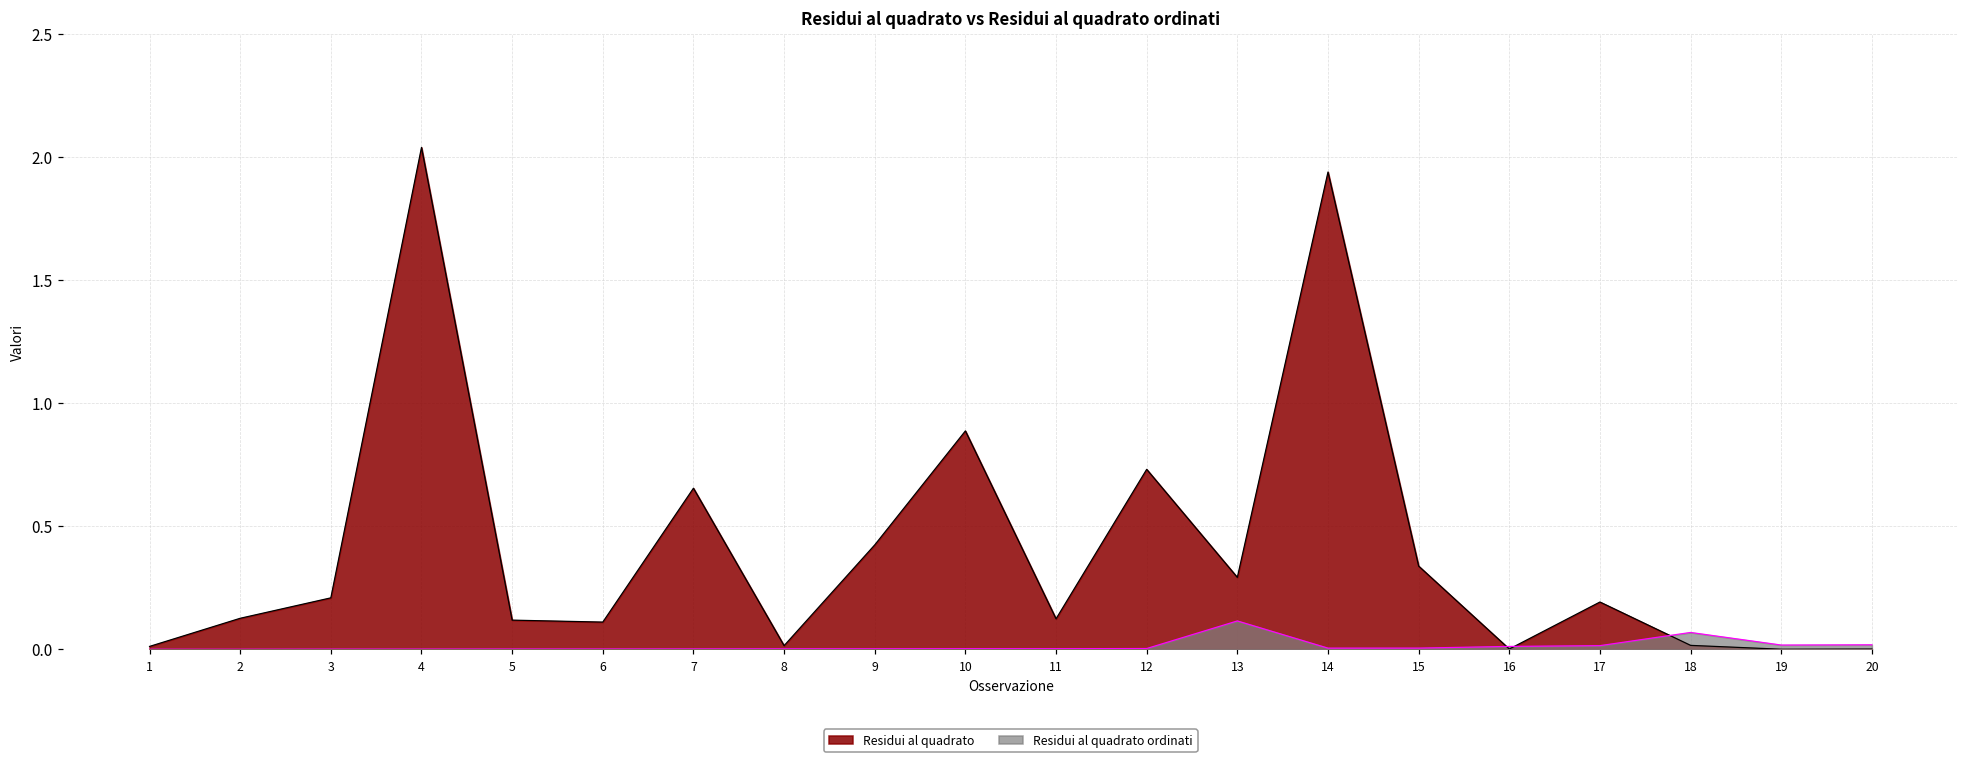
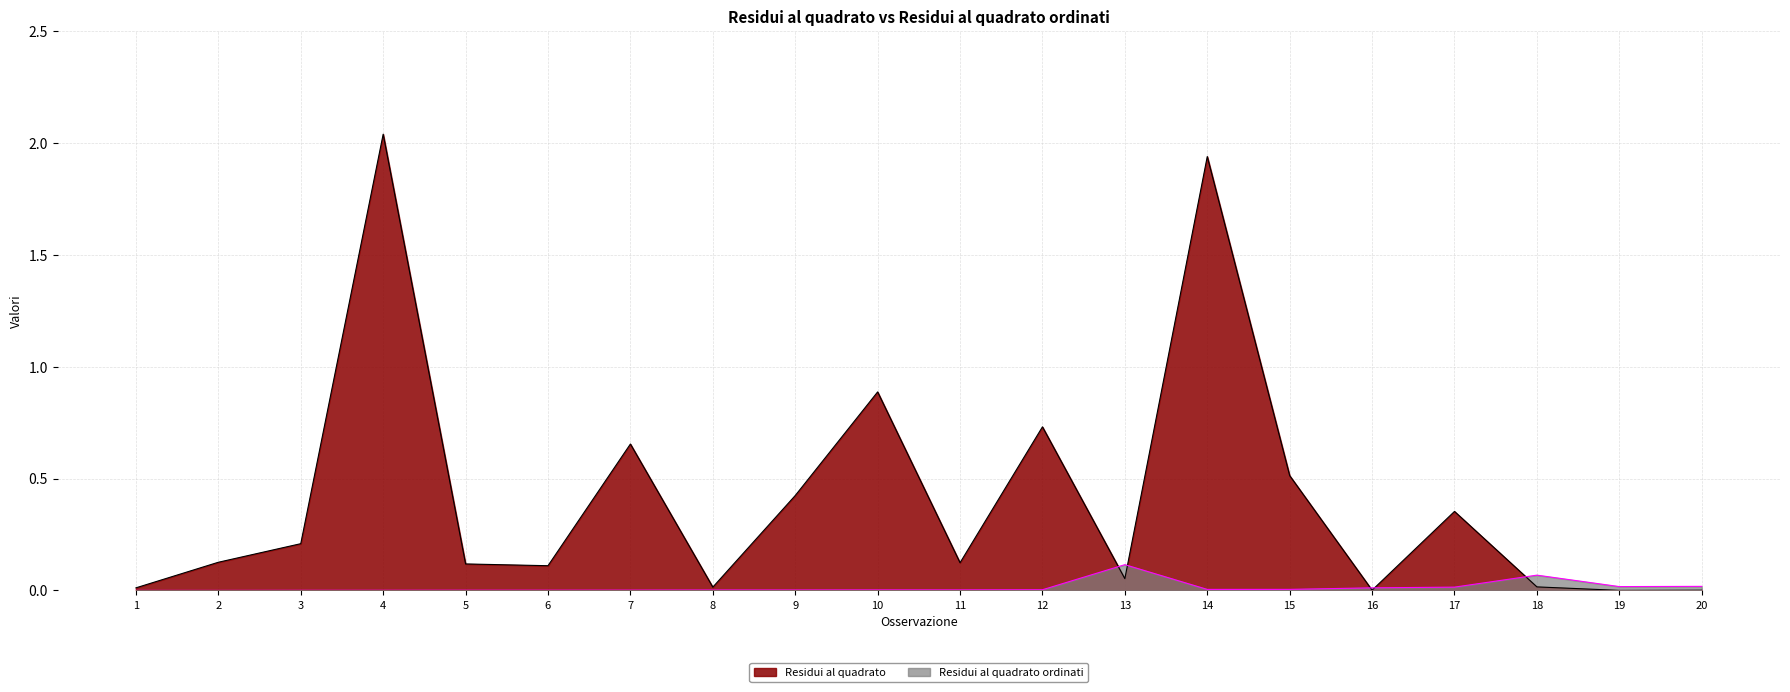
  {
    "Residui al quadrato": {
      "1": 0.01,
      "2": 0.13,
      "3": 0.21,
      "4": 2.04,
      "5": 0.12,
      "6": 0.11,
      "7": 0.65,
      "8": 0.01,
      "9": 0.42,
      "10": 0.89,
      "11": 0.12,
      "12": 0.73,
-     "13": 0.29,
+     "13": 0.05,
      "14": 1.94,
-     "15": 0.34,
-     "17": 0.19,
+     "15": 0.51,
+     "17": 0.35,
      "18": 0.02,
      "19": 0.00,
      "20": 0.00
    },
    "Residui al quadrato ordinati": {
      "1": 0.00,
      "2": 0.00,
      "3": 0.00,
      "4": 0.00,
      "5": 0.00,
      "6": 0.00,
      "7": 0.00,
      "8": 0.00,
      "9": 0.00,
      "10": 0.00,
      "11": 0.00,
      "12": 0.00,
      "13": 0.12,
      "14": 0.00,
      "15": 0.00,
      "17": 0.01,
      "18": 0.07,
      "19": 0.02,
      "20": 0.02
    }
  }
